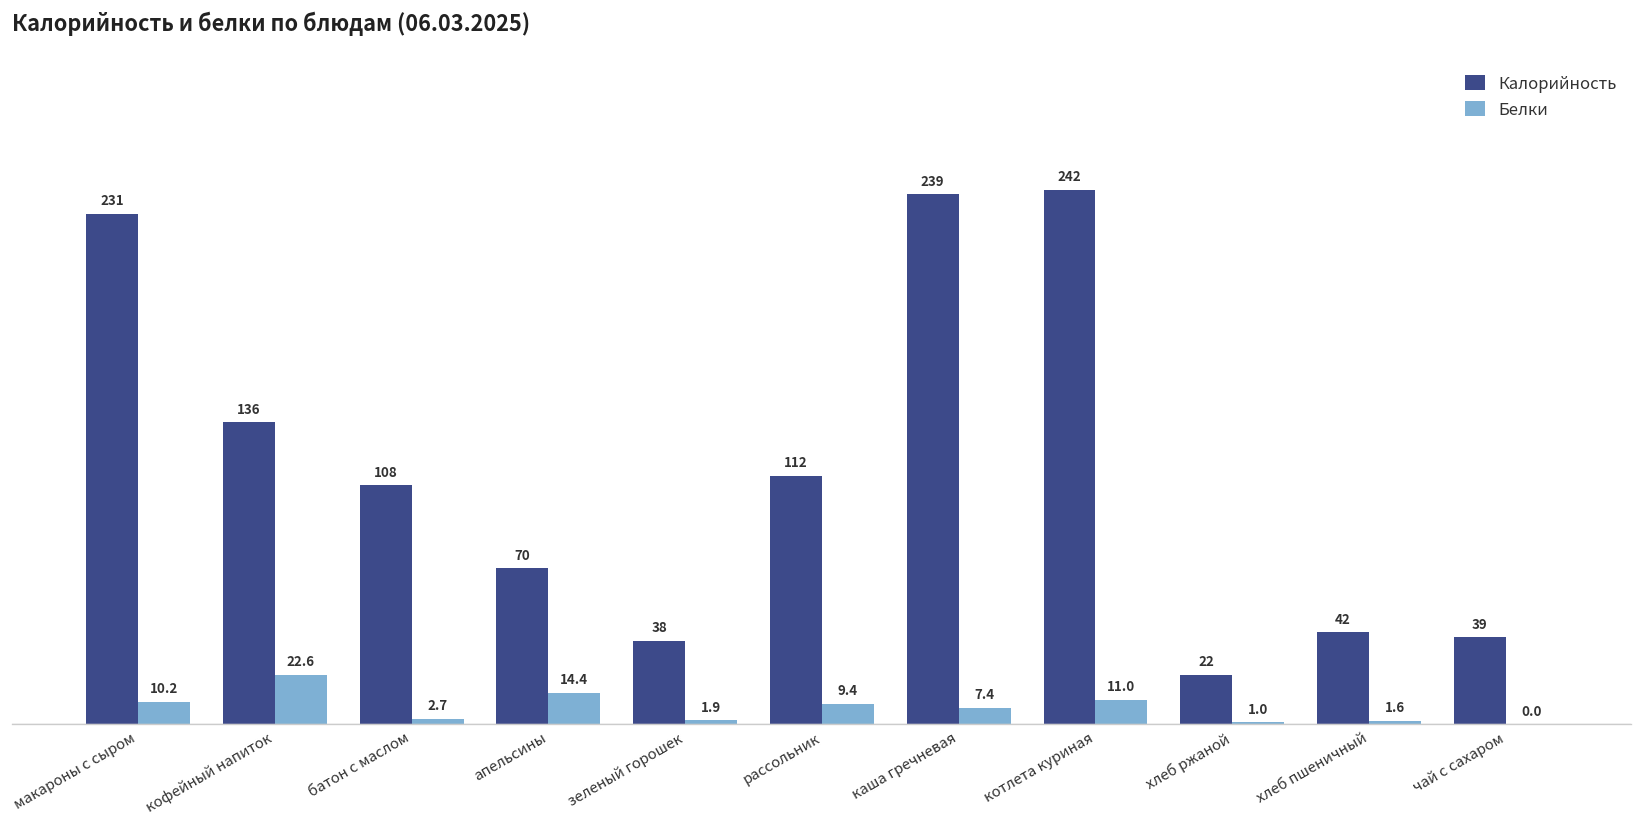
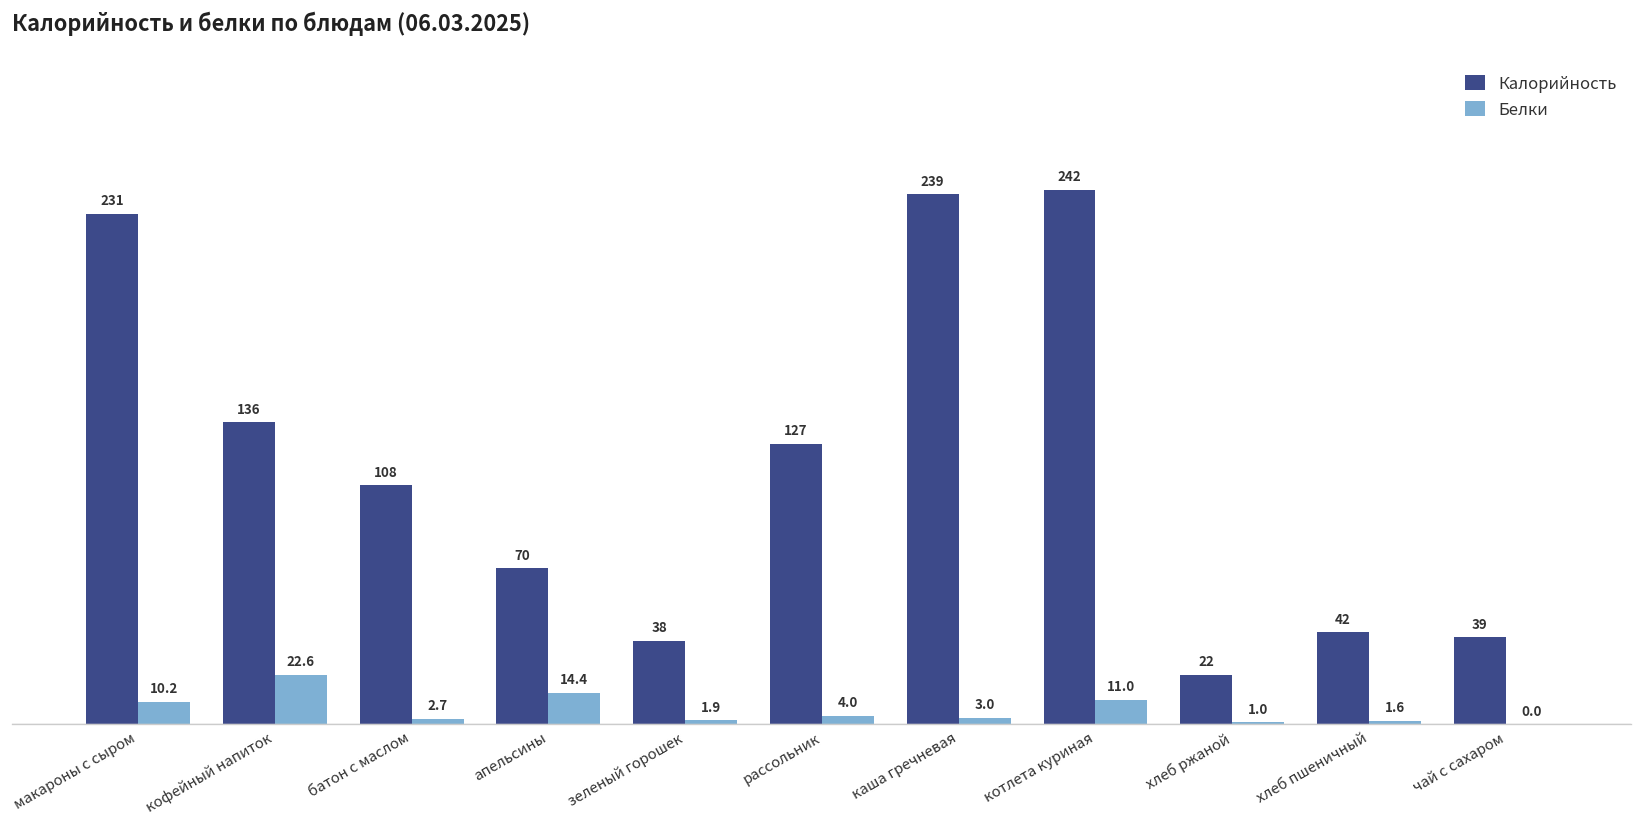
  {
    "Калорийность": {
      "макароны с сыром": 231,
      "кофейный напиток": 136,
      "батон с маслом": 108,
      "апельсины": 70,
      "зеленый горошек": 38,
-     "рассольник": 112,
+     "рассольник": 127,
      "каша гречневая": 239,
      "котлета куриная": 242,
      "хлеб ржаной": 22,
      "хлеб пшеничный": 42,
      "чай с сахаром": 39
    },
    "Белки": {
      "макароны с сыром": 10.2,
      "кофейный напиток": 22.6,
      "батон с маслом": 2.7,
      "апельсины": 14.4,
      "зеленый горошек": 1.9,
-     "рассольник": 9.4,
-     "каша гречневая": 7.4,
+     "рассольник": 4.0,
+     "каша гречневая": 3.0,
      "котлета куриная": 11.0,
      "хлеб ржаной": 1.0,
      "хлеб пшеничный": 1.6,
      "чай с сахаром": 0.0
    }
  }
